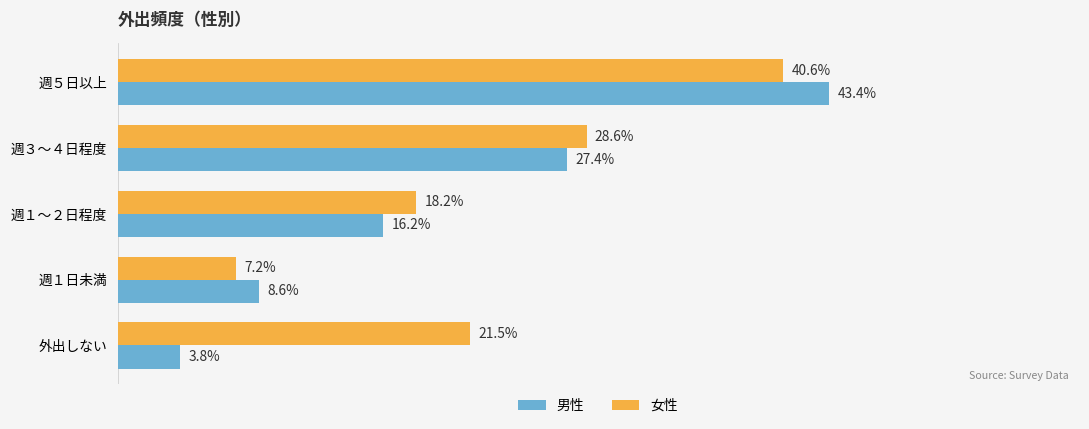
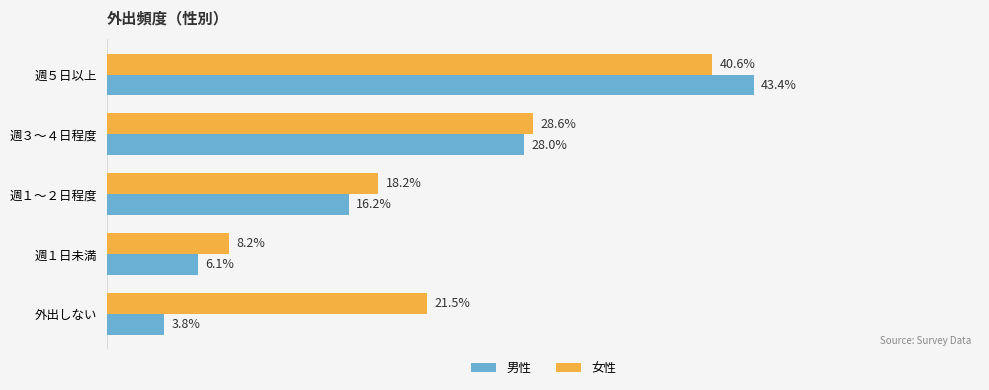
  {
    "男性": {
      "週５日以上": "43.4%",
-     "週３～４日程度": "27.4%",
+     "週３～４日程度": "28.0%",
      "週１～２日程度": "16.2%",
-     "週１日未満": "8.6%",
+     "週１日未満": "6.1%",
      "外出しない": "3.8%"
    },
    "女性": {
      "週５日以上": "40.6%",
      "週３～４日程度": "28.6%",
      "週１～２日程度": "18.2%",
-     "週１日未満": "7.2%",
+     "週１日未満": "8.2%",
      "外出しない": "21.5%"
    }
  }
